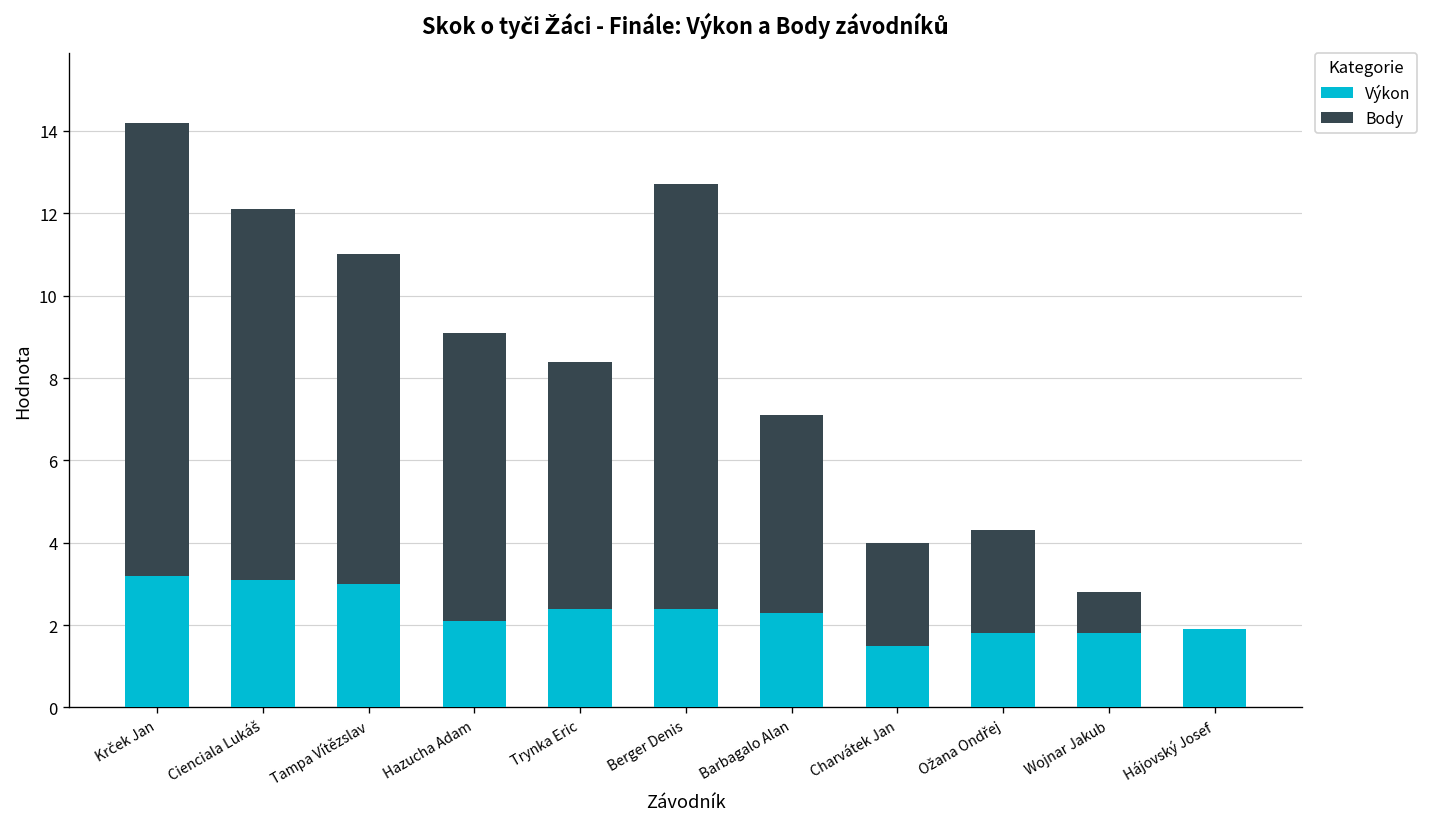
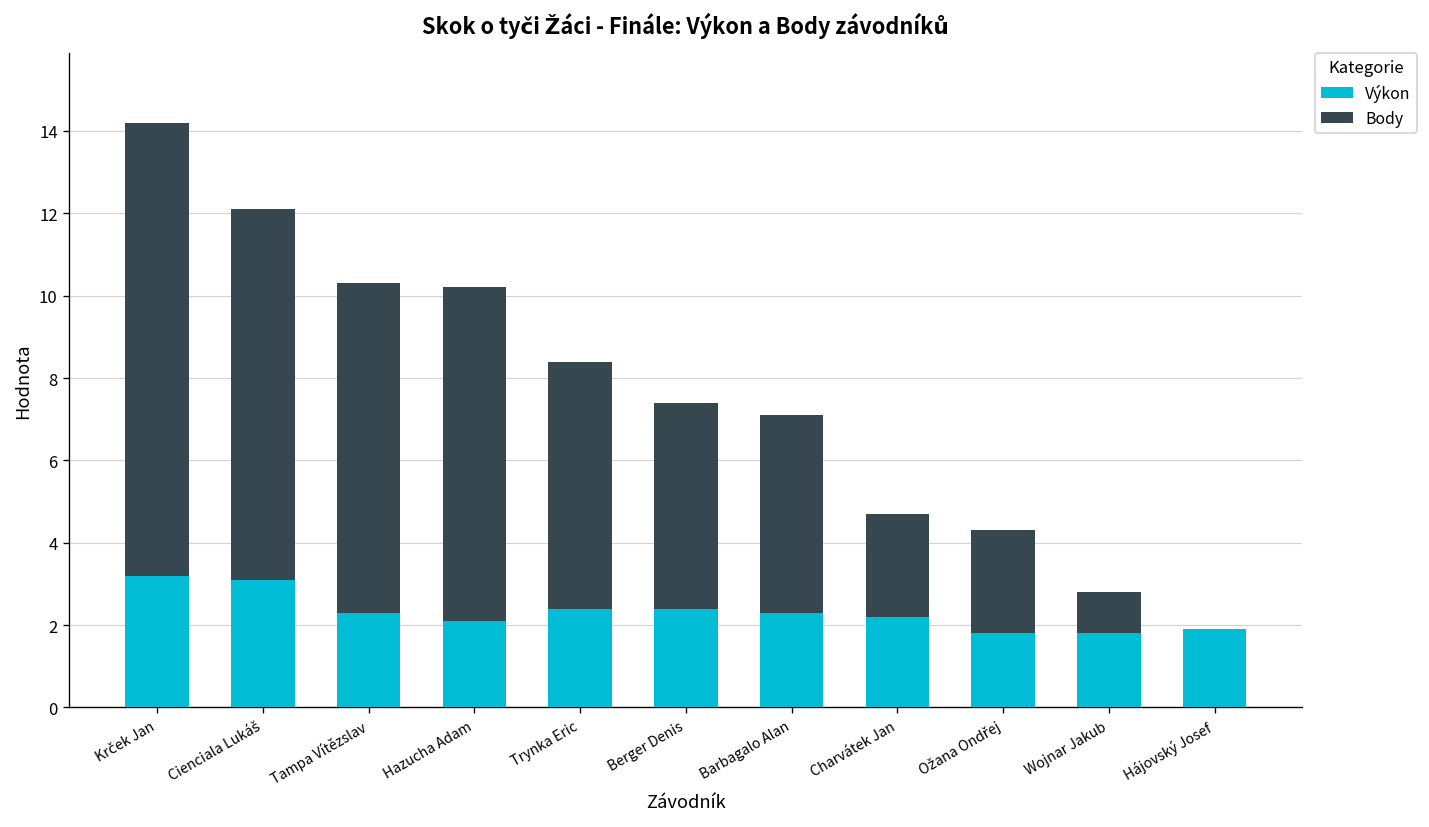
  {
    "Výkon": {
      "Krček Jan": 3.2,
      "Cienciala Lukáš": 3.1,
-     "Tampa Vítězslav": 3.0,
+     "Tampa Vítězslav": 2.3,
      "Hazucha Adam": 2.1,
      "Trynka Eric": 2.4,
      "Berger Denis": 2.4,
      "Barbagalo Alan": 2.3,
-     "Charvátek Jan": 1.5,
+     "Charvátek Jan": 2.2,
      "Ožana Ondřej": 1.8,
      "Wojnar Jakub": 1.8,
      "Hájovský Josef": 1.9
    },
    "Body": {
      "Krček Jan": 11.0,
      "Cienciala Lukáš": 9.0,
      "Tampa Vítězslav": 8.0,
-     "Hazucha Adam": 7.0,
+     "Hazucha Adam": 8.1,
      "Trynka Eric": 6.0,
-     "Berger Denis": 10.3,
+     "Berger Denis": 5.0,
      "Barbagalo Alan": 4.8,
      "Charvátek Jan": 2.5,
      "Ožana Ondřej": 2.5,
      "Wojnar Jakub": 1.0,
      "Hájovský Josef": 0.0
    }
  }
